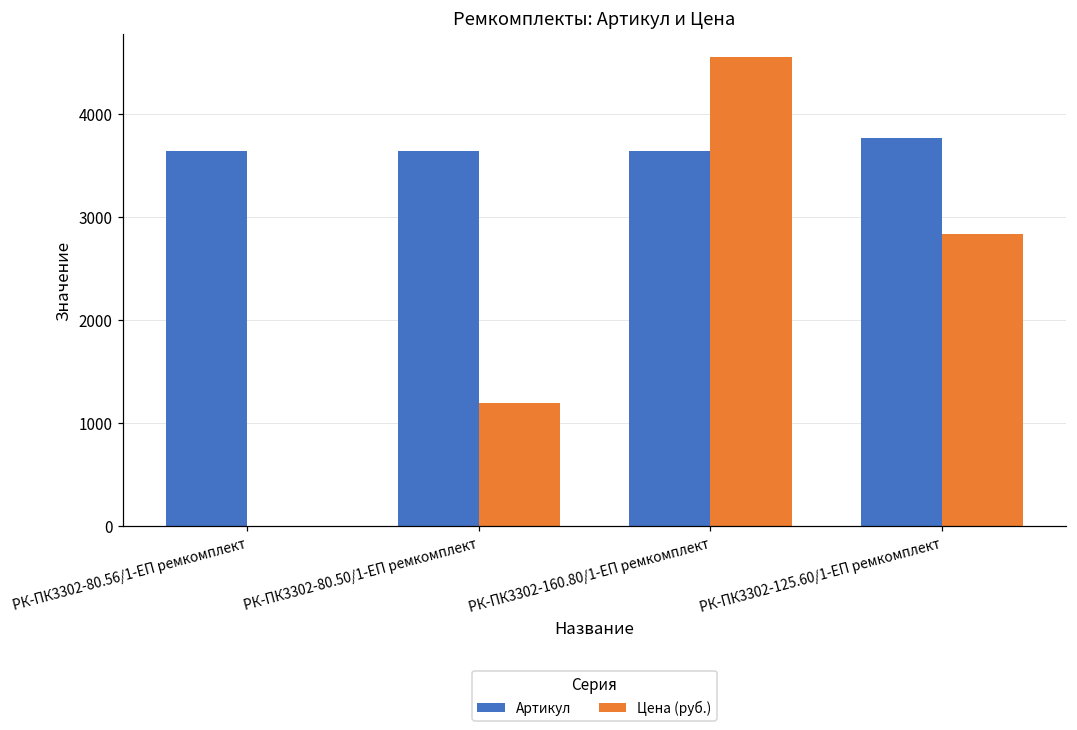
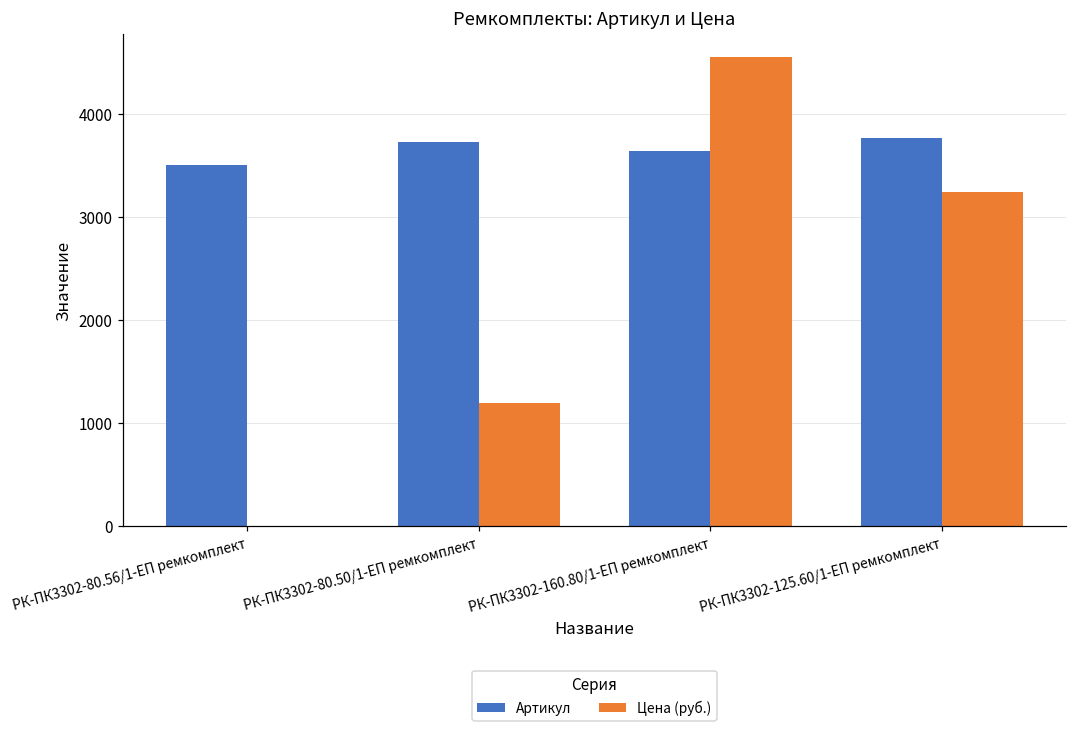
  {
    "Артикул": {
-     "РК-ПК3302-80.56/1-ЕП ремкомплект": 3600,
-     "РК-ПК3302-80.50/1-ЕП ремкомплект": 3600,
+     "РК-ПК3302-80.56/1-ЕП ремкомплект": 3500,
+     "РК-ПК3302-80.50/1-ЕП ремкомплект": 3700,
      "РК-ПК3302-160.80/1-ЕП ремкомплект": 3600,
      "РК-ПК3302-125.60/1-ЕП ремкомплект": 3800
    },
    "Цена (руб.)": {
      "РК-ПК3302-80.56/1-ЕП ремкомплект": 0,
      "РК-ПК3302-80.50/1-ЕП ремкомплект": 1200,
      "РК-ПК3302-160.80/1-ЕП ремкомплект": 4500,
-     "РК-ПК3302-125.60/1-ЕП ремкомплект": 2800
+     "РК-ПК3302-125.60/1-ЕП ремкомплект": 3200
    }
  }
